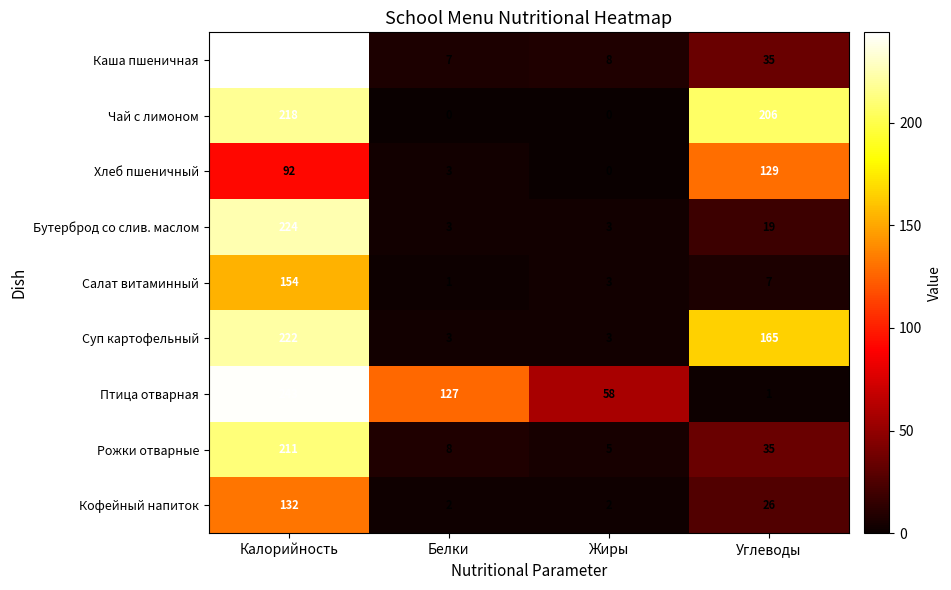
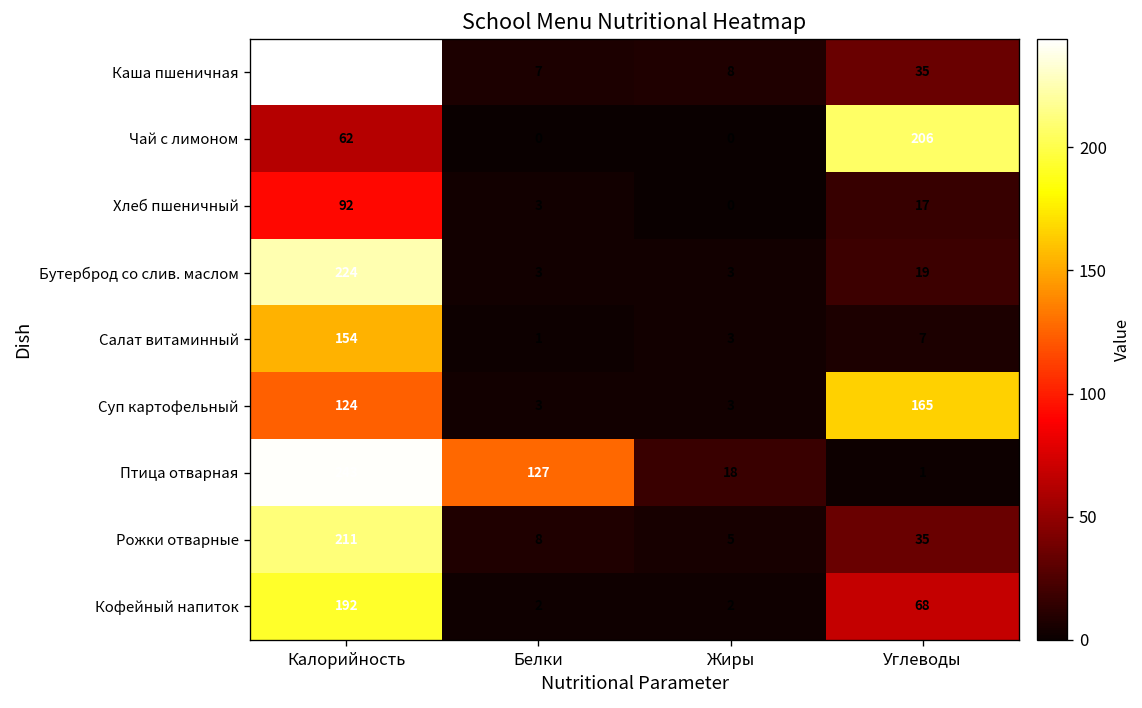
  {
    "Каша пшеничная": {
      "Углеводы": 35
    },
    "Чай с лимоном": {
-     "Калорийность": 218,
+     "Калорийность": 62,
      "Углеводы": 206
    },
    "Хлеб пшеничный": {
      "Калорийность": 92,
-     "Углеводы": 129
+     "Углеводы": 17
    },
    "Бутерброд со слив. маслом": {
      "Калорийность": 224,
      "Углеводы": 19
    },
    "Салат витаминный": {
      "Калорийность": 154
    },
    "Суп картофельный": {
-     "Калорийность": 222,
+     "Калорийность": 124,
      "Углеводы": 165
    },
    "Птица отварная": {
      "Белки": 127,
-     "Жиры": 58
+     "Жиры": 18
    },
    "Рожки отварные": {
      "Калорийность": 211,
      "Углеводы": 35
    },
    "Кофейный напиток": {
-     "Калорийность": 132,
-     "Углеводы": 26
+     "Калорийность": 192,
+     "Углеводы": 68
    }
  }
